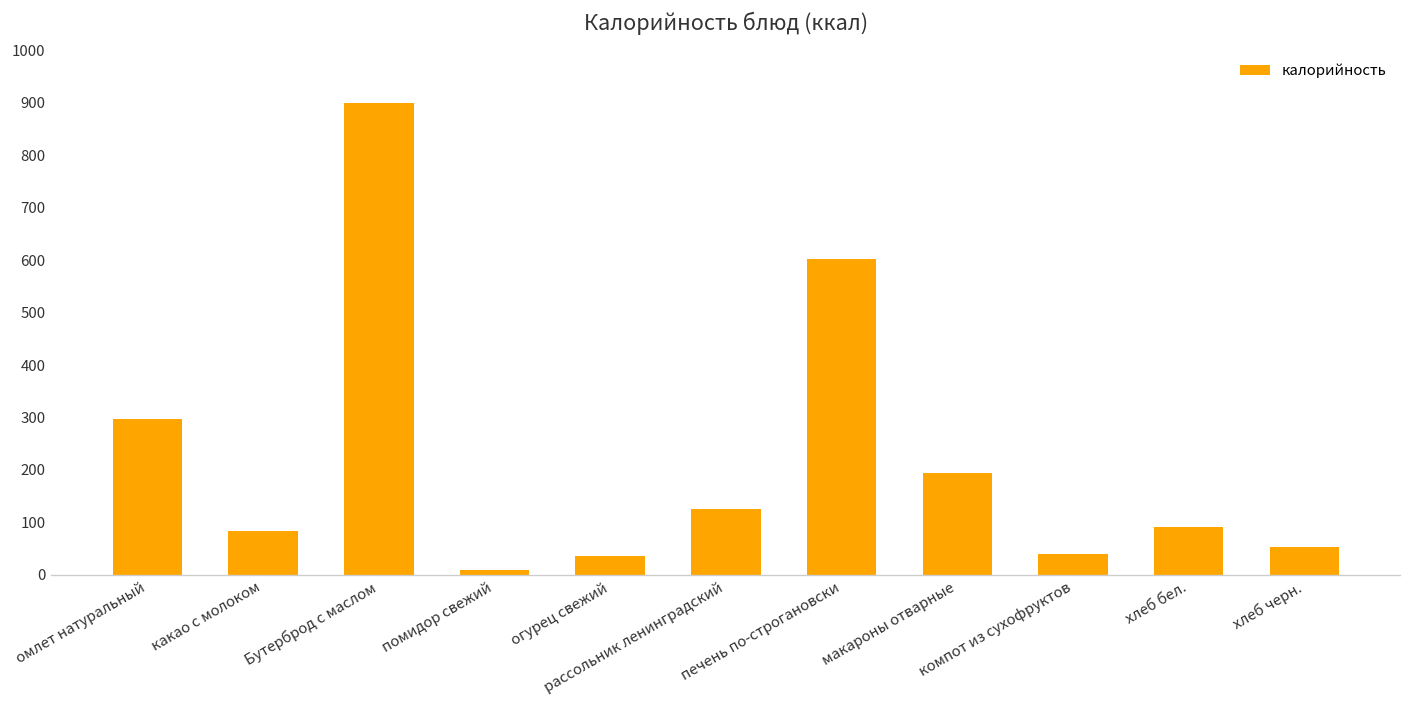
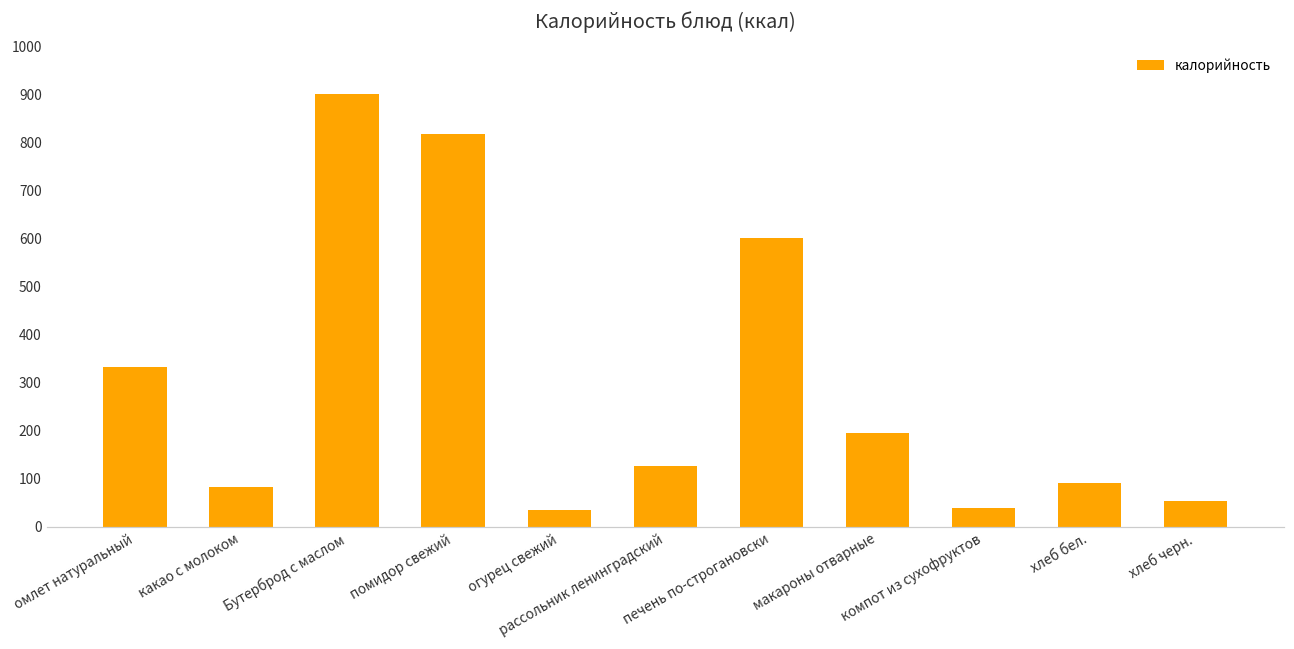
  {
-   "омлет натуральный": 300,
+   "омлет натуральный": 330,
    "какао с молоком": 80,
    "Бутерброд с маслом": 900,
-   "помидор свежий": 10,
+   "помидор свежий": 820,
    "огурец свежий": 40,
    "рассольник ленинградский": 130,
    "печень по-строгановски": 600,
    "макароны отварные": 200,
    "компот из сухофруктов": 40,
    "хлеб бел.": 90,
    "хлеб черн.": 50
  }
